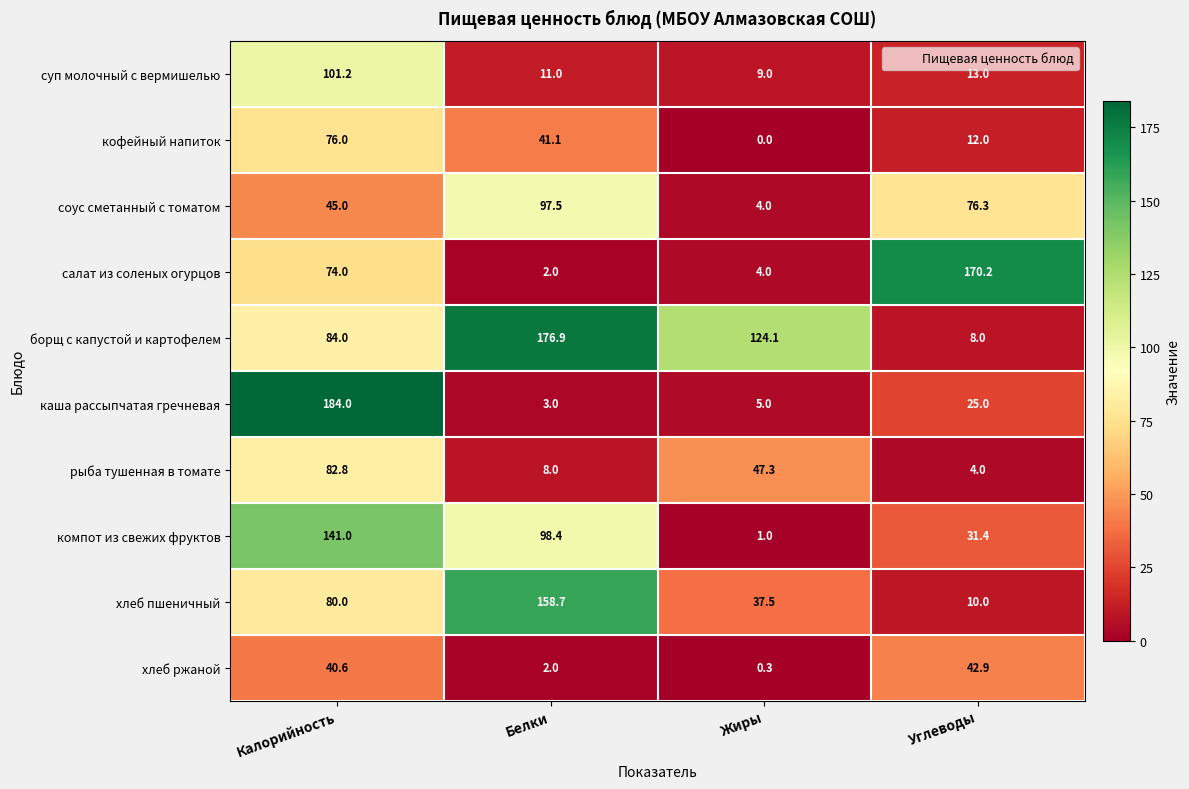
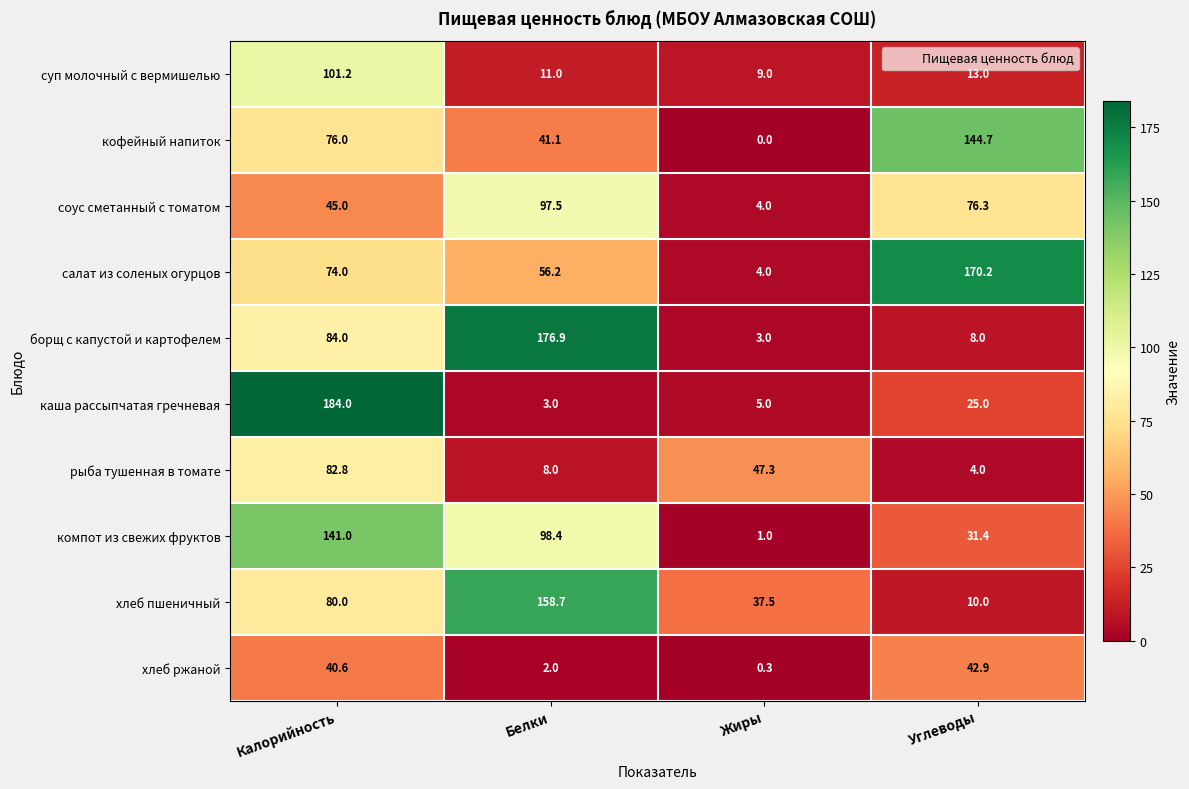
  {
    "суп молочный с вермишелью": {
      "Калорийность": 101.2,
      "Белки": 11.0,
      "Жиры": 9.0
    },
    "кофейный напиток": {
      "Калорийность": 76.0,
      "Белки": 41.1,
      "Жиры": 0.0,
-     "Углеводы": 12.0
+     "Углеводы": 144.7
    },
    "соус сметанный с томатом": {
      "Калорийность": 45.0,
      "Белки": 97.5,
      "Жиры": 4.0,
      "Углеводы": 76.3
    },
    "салат из соленых огурцов": {
      "Калорийность": 74.0,
-     "Белки": 2.0,
+     "Белки": 56.2,
      "Жиры": 4.0,
      "Углеводы": 170.2
    },
    "борщ с капустой и картофелем": {
      "Калорийность": 84.0,
      "Белки": 176.9,
-     "Жиры": 124.1,
+     "Жиры": 3.0,
      "Углеводы": 8.0
    },
    "каша рассыпчатая гречневая": {
      "Калорийность": 184.0,
      "Белки": 3.0,
      "Жиры": 5.0,
      "Углеводы": 25.0
    },
    "рыба тушенная в томате": {
      "Калорийность": 82.8,
      "Белки": 8.0,
      "Жиры": 47.3,
      "Углеводы": 4.0
    },
    "компот из свежих фруктов": {
      "Калорийность": 141.0,
      "Белки": 98.4,
      "Жиры": 1.0,
      "Углеводы": 31.4
    },
    "хлеб пшеничный": {
      "Калорийность": 80.0,
      "Белки": 158.7,
      "Жиры": 37.5,
      "Углеводы": 10.0
    },
    "хлеб ржаной": {
      "Калорийность": 40.6,
      "Белки": 2.0,
      "Жиры": 0.3,
      "Углеводы": 42.9
    }
  }
